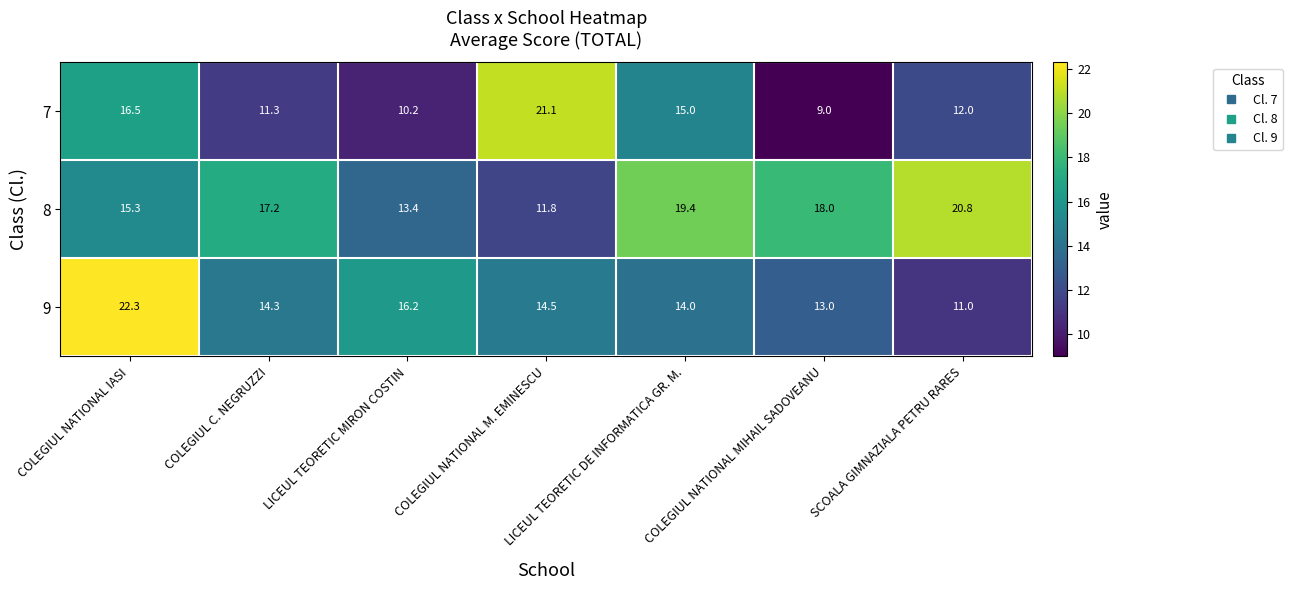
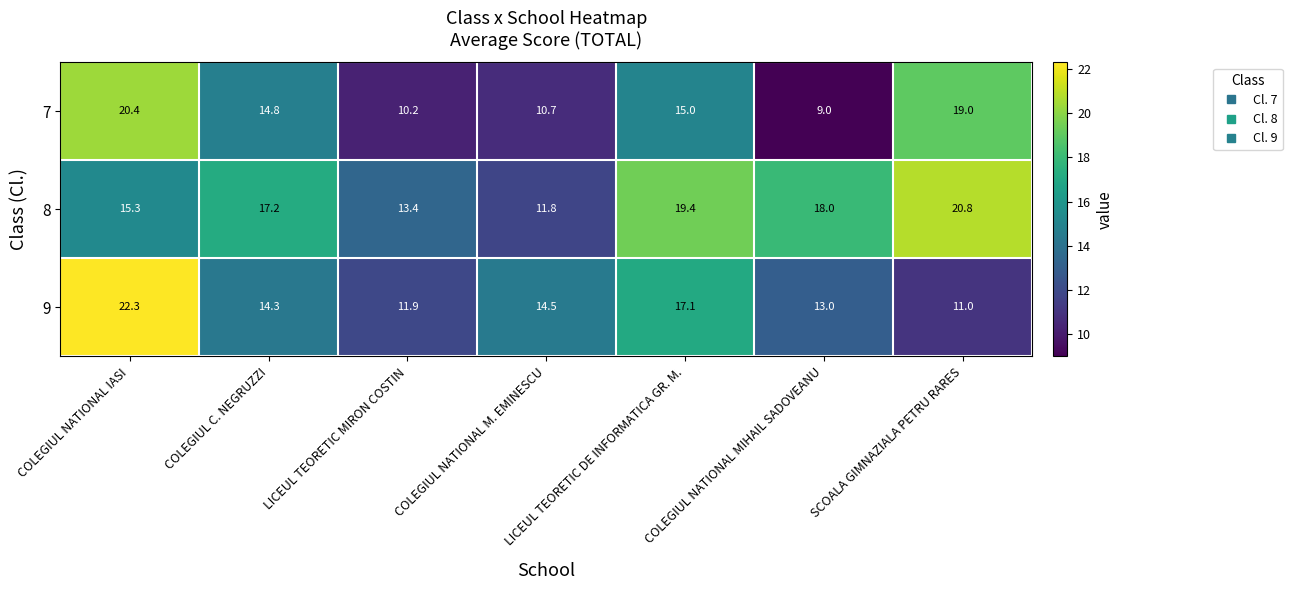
  {
    "7": {
-     "COLEGIUL NATIONAL IASI": 16.5,
-     "COLEGIUL C. NEGRUZZI": 11.3,
+     "COLEGIUL NATIONAL IASI": 20.4,
+     "COLEGIUL C. NEGRUZZI": 14.8,
      "LICEUL TEORETIC MIRON COSTIN": 10.2,
-     "COLEGIUL NATIONAL M. EMINESCU": 21.1,
+     "COLEGIUL NATIONAL M. EMINESCU": 10.7,
      "LICEUL TEORETIC DE INFORMATICA GR. M.": 15.0,
      "COLEGIUL NATIONAL MIHAIL SADOVEANU": 9.0,
-     "SCOALA GIMNAZIALA PETRU RARES": 12.0
+     "SCOALA GIMNAZIALA PETRU RARES": 19.0
    },
    "8": {
      "COLEGIUL NATIONAL IASI": 15.3,
      "COLEGIUL C. NEGRUZZI": 17.2,
      "LICEUL TEORETIC MIRON COSTIN": 13.4,
      "COLEGIUL NATIONAL M. EMINESCU": 11.8,
      "LICEUL TEORETIC DE INFORMATICA GR. M.": 19.4,
      "COLEGIUL NATIONAL MIHAIL SADOVEANU": 18.0,
      "SCOALA GIMNAZIALA PETRU RARES": 20.8
    },
    "9": {
      "COLEGIUL NATIONAL IASI": 22.3,
      "COLEGIUL C. NEGRUZZI": 14.3,
-     "LICEUL TEORETIC MIRON COSTIN": 16.2,
+     "LICEUL TEORETIC MIRON COSTIN": 11.9,
      "COLEGIUL NATIONAL M. EMINESCU": 14.5,
-     "LICEUL TEORETIC DE INFORMATICA GR. M.": 14.0,
+     "LICEUL TEORETIC DE INFORMATICA GR. M.": 17.1,
      "COLEGIUL NATIONAL MIHAIL SADOVEANU": 13.0,
      "SCOALA GIMNAZIALA PETRU RARES": 11.0
    }
  }
